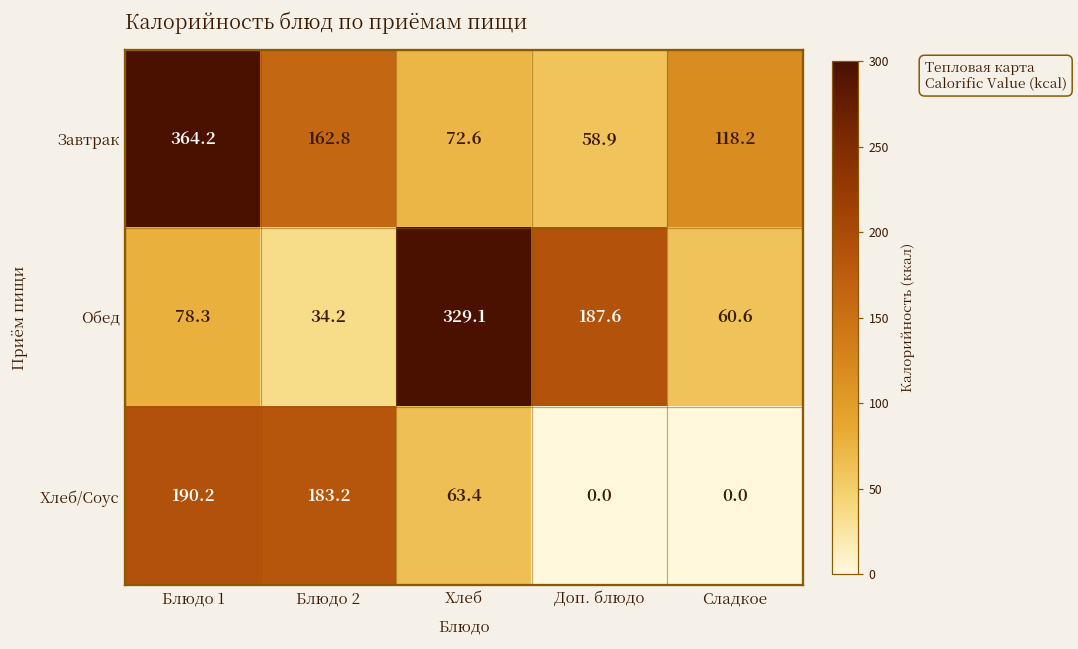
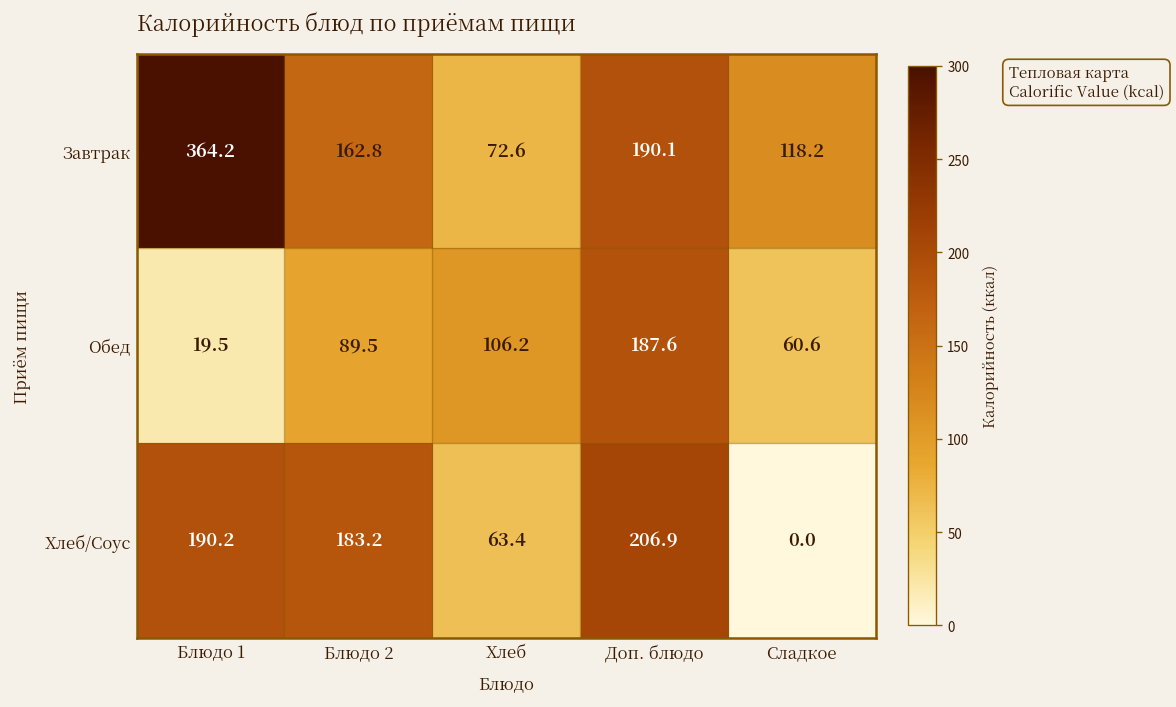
  {
    "Завтрак": {
      "Блюдо 1": 364.2,
      "Блюдо 2": 162.8,
      "Хлеб": 72.6,
-     "Доп. блюдо": 58.9,
+     "Доп. блюдо": 190.1,
      "Сладкое": 118.2
    },
    "Обед": {
-     "Блюдо 1": 78.3,
-     "Блюдо 2": 34.2,
-     "Хлеб": 329.1,
+     "Блюдо 1": 19.5,
+     "Блюдо 2": 89.5,
+     "Хлеб": 106.2,
      "Доп. блюдо": 187.6,
      "Сладкое": 60.6
    },
    "Хлеб/Соус": {
      "Блюдо 1": 190.2,
      "Блюдо 2": 183.2,
      "Хлеб": 63.4,
-     "Доп. блюдо": 0.0,
+     "Доп. блюдо": 206.9,
      "Сладкое": 0.0
    }
  }
